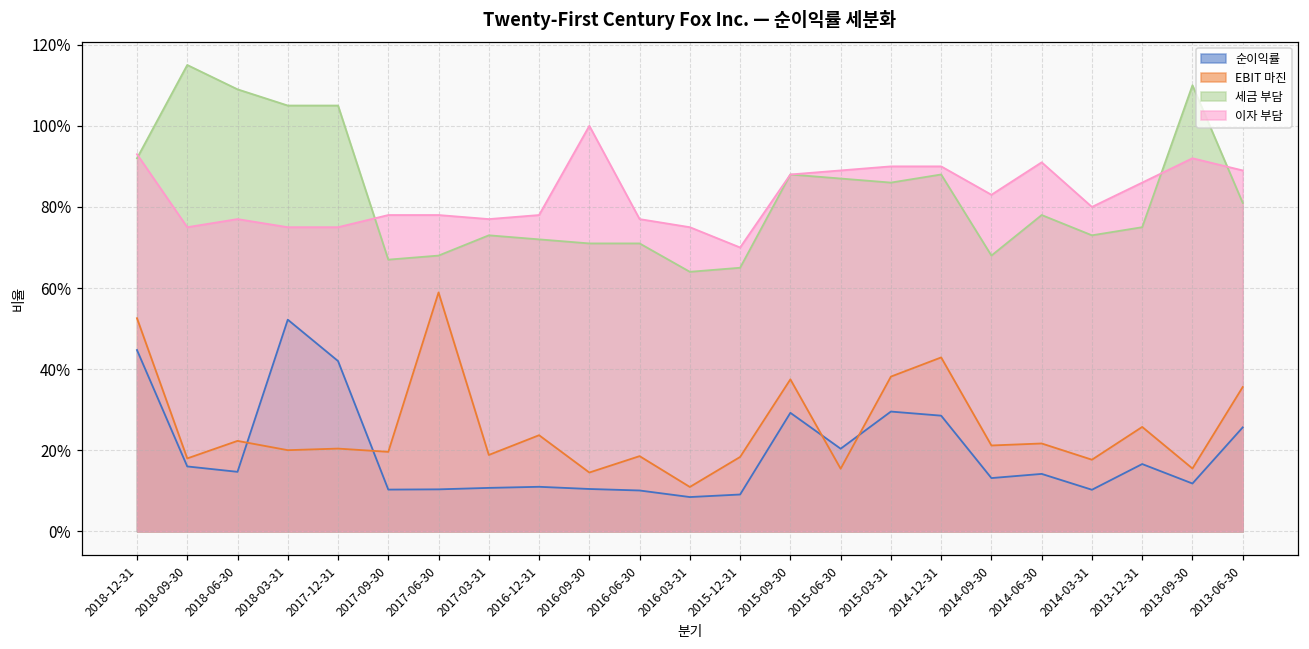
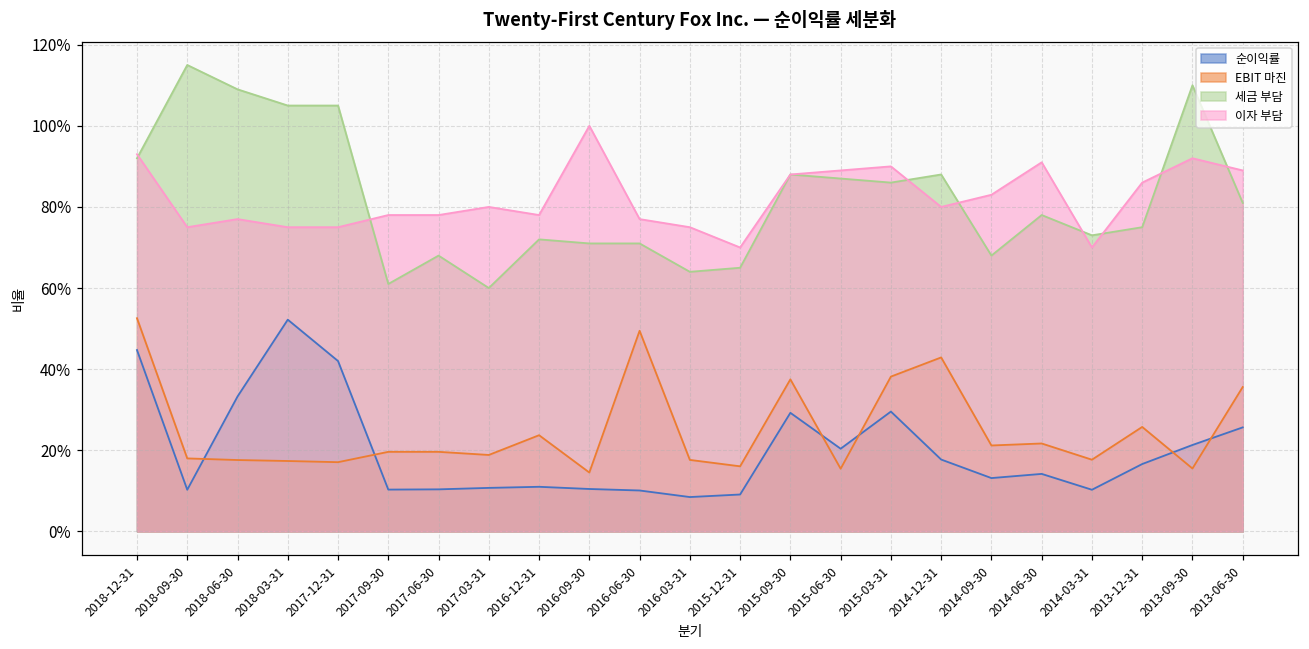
  {
    "순이익률": {
      "2018-12-31": "45%",
-     "2018-09-30": "16%",
-     "2018-06-30": "15%",
+     "2018-09-30": "10%",
+     "2018-06-30": "33%",
      "2018-03-31": "52%",
      "2017-12-31": "42%",
      "2017-09-30": "10%",
      "2017-06-30": "10%",
      "2017-03-31": "11%",
      "2016-12-31": "11%",
      "2016-09-30": "10%",
      "2016-06-30": "10%",
      "2016-03-31": "8%",
      "2015-12-31": "9%",
      "2015-09-30": "29%",
      "2015-06-30": "20%",
      "2015-03-31": "30%",
-     "2014-12-31": "29%",
+     "2014-12-31": "18%",
      "2014-09-30": "13%",
      "2014-06-30": "14%",
      "2014-03-31": "10%",
      "2013-12-31": "17%",
-     "2013-09-30": "12%",
+     "2013-09-30": "21%",
      "2013-06-30": "26%"
    },
    "EBIT 마진": {
      "2018-12-31": "53%",
      "2018-09-30": "18%",
-     "2018-06-30": "22%",
-     "2018-03-31": "20%",
-     "2017-12-31": "20%",
+     "2018-06-30": "18%",
+     "2018-03-31": "17%",
+     "2017-12-31": "17%",
      "2017-09-30": "20%",
-     "2017-06-30": "59%",
+     "2017-06-30": "20%",
      "2017-03-31": "19%",
      "2016-12-31": "24%",
      "2016-09-30": "15%",
-     "2016-06-30": "19%",
-     "2016-03-31": "11%",
-     "2015-12-31": "18%",
+     "2016-06-30": "49%",
+     "2016-03-31": "18%",
+     "2015-12-31": "16%",
      "2015-09-30": "37%",
      "2015-06-30": "15%",
      "2015-03-31": "38%",
      "2014-12-31": "43%",
      "2014-09-30": "21%",
      "2014-06-30": "22%",
      "2014-03-31": "18%",
      "2013-12-31": "26%",
      "2013-09-30": "16%",
      "2013-06-30": "36%"
    },
    "세금 부담": {
      "2018-12-31": "92%",
      "2018-09-30": "115%",
      "2018-06-30": "109%",
      "2018-03-31": "105%",
      "2017-12-31": "105%",
-     "2017-09-30": "67%",
+     "2017-09-30": "61%",
      "2017-06-30": "68%",
-     "2017-03-31": "73%",
+     "2017-03-31": "60%",
      "2016-12-31": "72%",
      "2016-09-30": "71%",
      "2016-06-30": "71%",
      "2016-03-31": "64%",
      "2015-12-31": "65%",
      "2015-06-30": "87%",
      "2015-03-31": "86%",
      "2014-12-31": "88%",
      "2014-09-30": "68%",
      "2014-06-30": "78%",
      "2014-03-31": "73%",
      "2013-12-31": "75%",
      "2013-09-30": "110%",
      "2013-06-30": "81%"
    },
    "이자 부담": {
      "2018-12-31": "93%",
      "2018-09-30": "75%",
      "2018-06-30": "77%",
      "2018-03-31": "75%",
      "2017-12-31": "75%",
      "2017-09-30": "78%",
      "2017-06-30": "78%",
-     "2017-03-31": "77%",
+     "2017-03-31": "80%",
      "2016-12-31": "78%",
      "2016-09-30": "100%",
      "2016-06-30": "77%",
      "2016-03-31": "75%",
      "2015-12-31": "70%",
      "2015-06-30": "89%",
      "2015-03-31": "90%",
-     "2014-12-31": "90%",
+     "2014-12-31": "80%",
      "2014-09-30": "83%",
      "2014-06-30": "91%",
-     "2014-03-31": "80%",
+     "2014-03-31": "70%",
      "2013-12-31": "86%",
      "2013-09-30": "92%",
      "2013-06-30": "89%"
    }
  }
